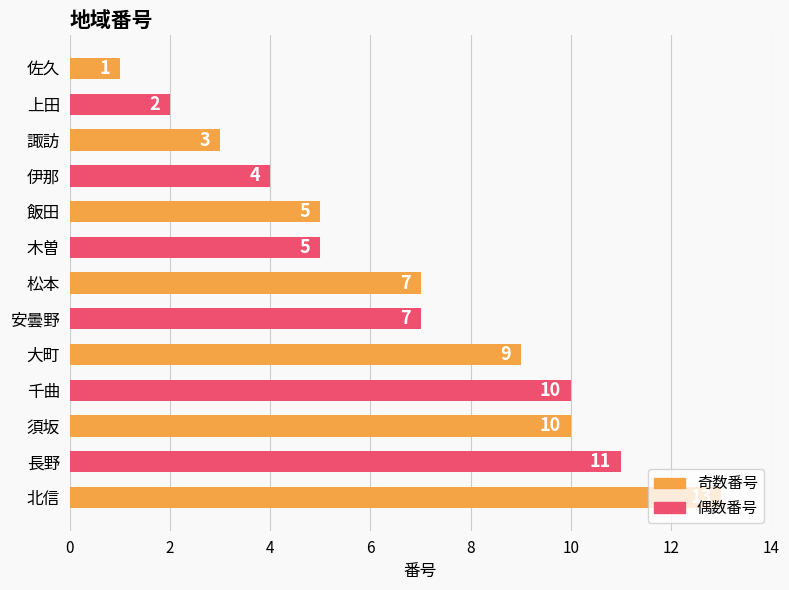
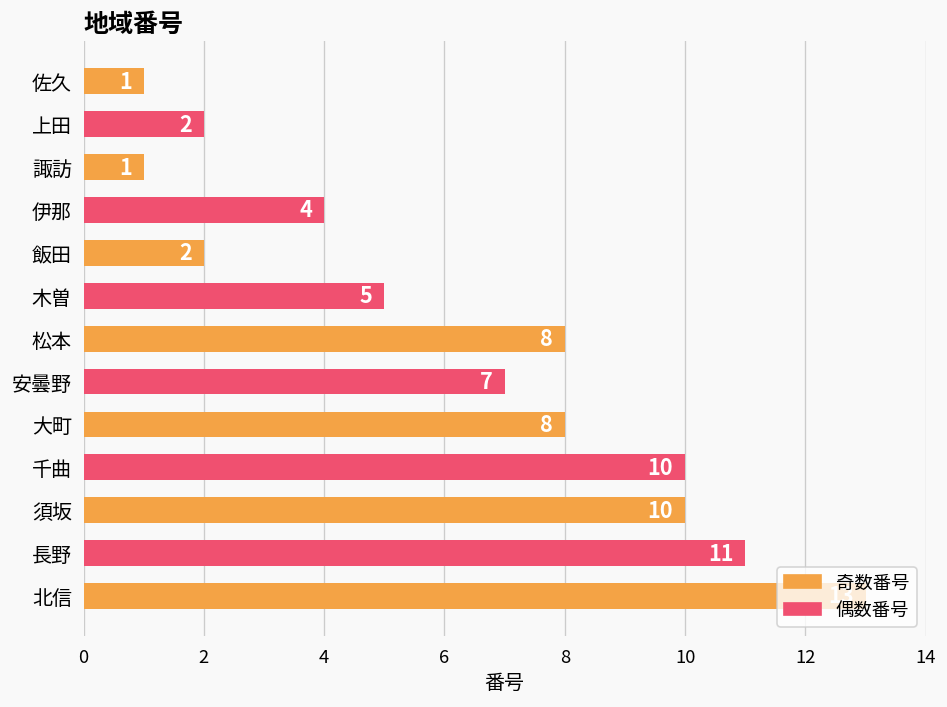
  {
    "佐久": 1,
    "上田": 2,
-   "諏訪": 3,
+   "諏訪": 1,
    "伊那": 4,
-   "飯田": 5,
+   "飯田": 2,
    "木曽": 5,
-   "松本": 7,
+   "松本": 8,
    "安曇野": 7,
-   "大町": 9,
+   "大町": 8,
    "千曲": 10,
    "須坂": 10,
    "長野": 11
  }
